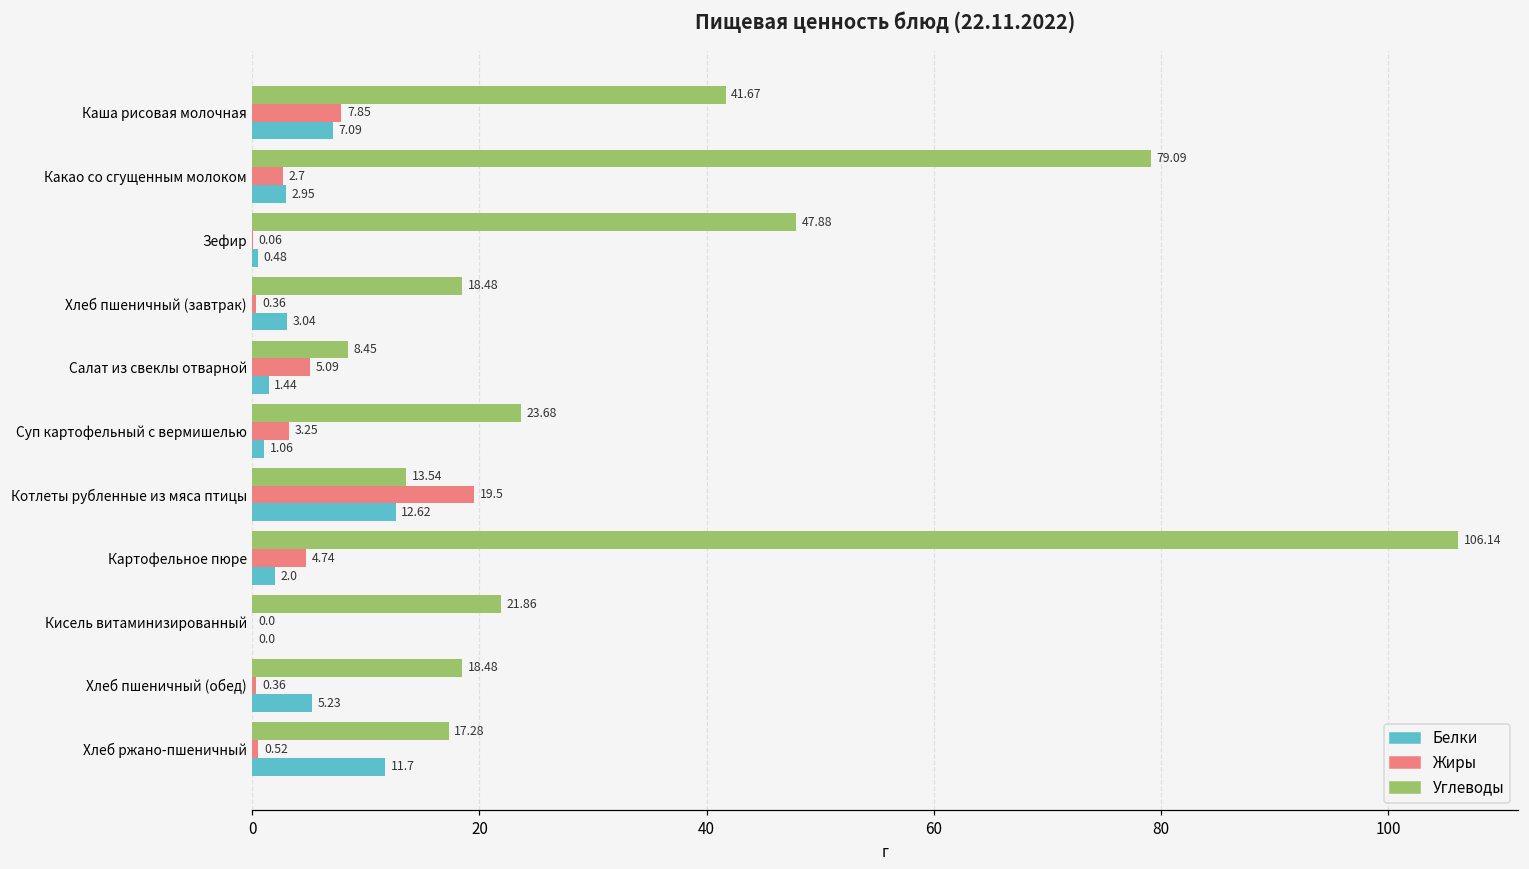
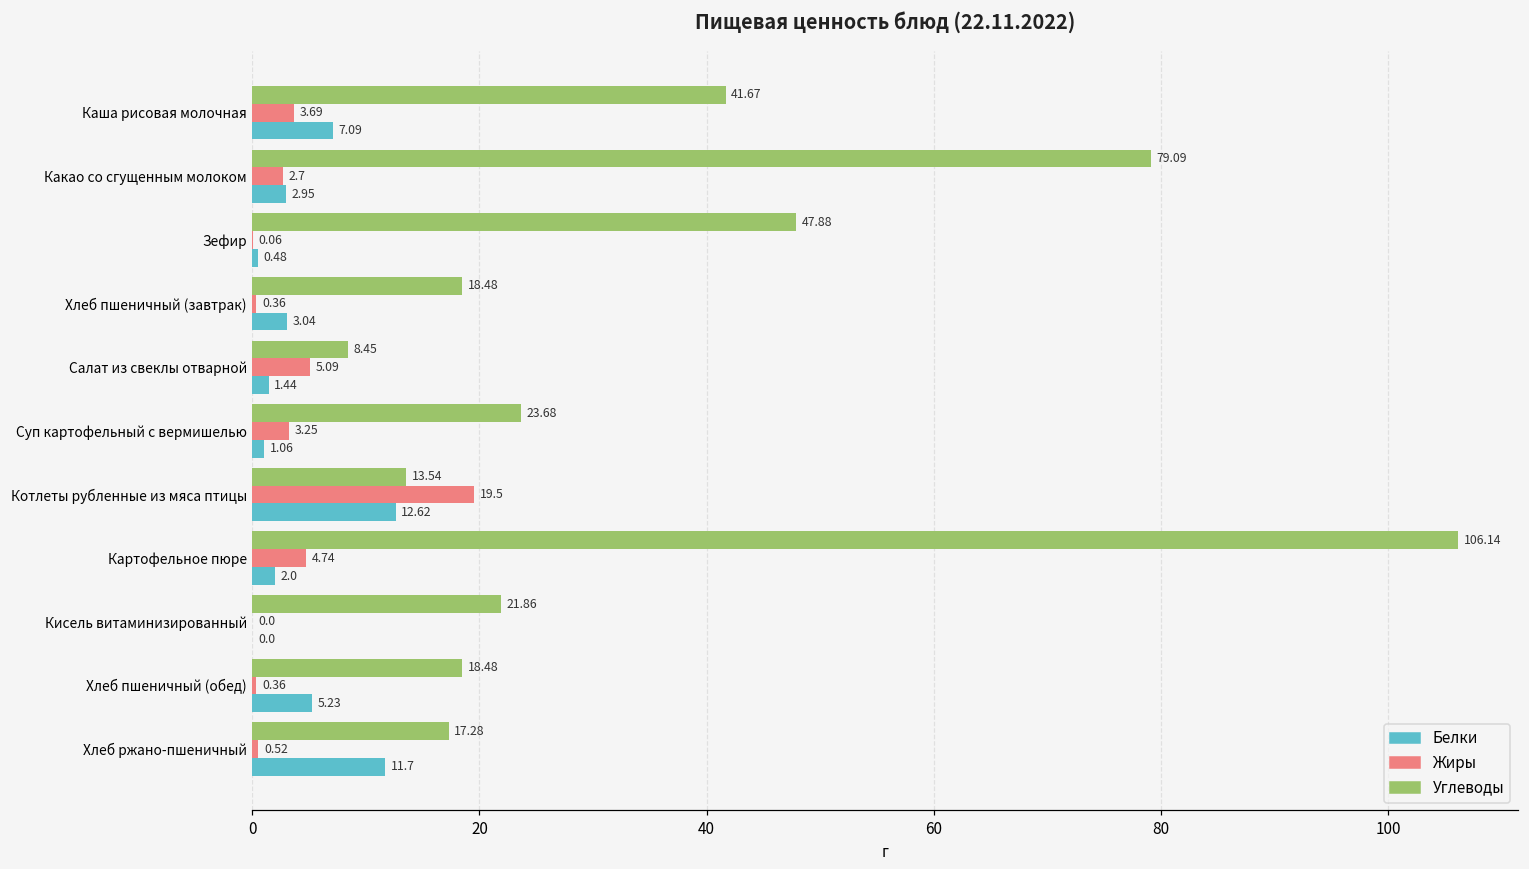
  {
    "Белки": {
      "Каша рисовая молочная": 7.09,
      "Какао со сгущенным молоком": 2.95,
      "Зефир": 0.48,
      "Хлеб пшеничный (завтрак)": 3.04,
      "Салат из свеклы отварной": 1.44,
      "Суп картофельный с вермишелью": 1.06,
      "Котлеты рубленные из мяса птицы": 12.62,
      "Картофельное пюре": 2.0,
      "Кисель витаминизированный": 0.0,
      "Хлеб пшеничный (обед)": 5.23,
      "Хлеб ржано-пшеничный": 11.7
    },
    "Жиры": {
-     "Каша рисовая молочная": 7.85,
+     "Каша рисовая молочная": 3.69,
      "Какао со сгущенным молоком": 2.7,
      "Зефир": 0.06,
      "Хлеб пшеничный (завтрак)": 0.36,
      "Салат из свеклы отварной": 5.09,
      "Суп картофельный с вермишелью": 3.25,
      "Котлеты рубленные из мяса птицы": 19.5,
      "Картофельное пюре": 4.74,
      "Кисель витаминизированный": 0.0,
      "Хлеб пшеничный (обед)": 0.36,
      "Хлеб ржано-пшеничный": 0.52
    },
    "Углеводы": {
      "Каша рисовая молочная": 41.67,
      "Какао со сгущенным молоком": 79.09,
      "Зефир": 47.88,
      "Хлеб пшеничный (завтрак)": 18.48,
      "Салат из свеклы отварной": 8.45,
      "Суп картофельный с вермишелью": 23.68,
      "Котлеты рубленные из мяса птицы": 13.54,
      "Картофельное пюре": 106.14,
      "Кисель витаминизированный": 21.86,
      "Хлеб пшеничный (обед)": 18.48,
      "Хлеб ржано-пшеничный": 17.28
    }
  }
